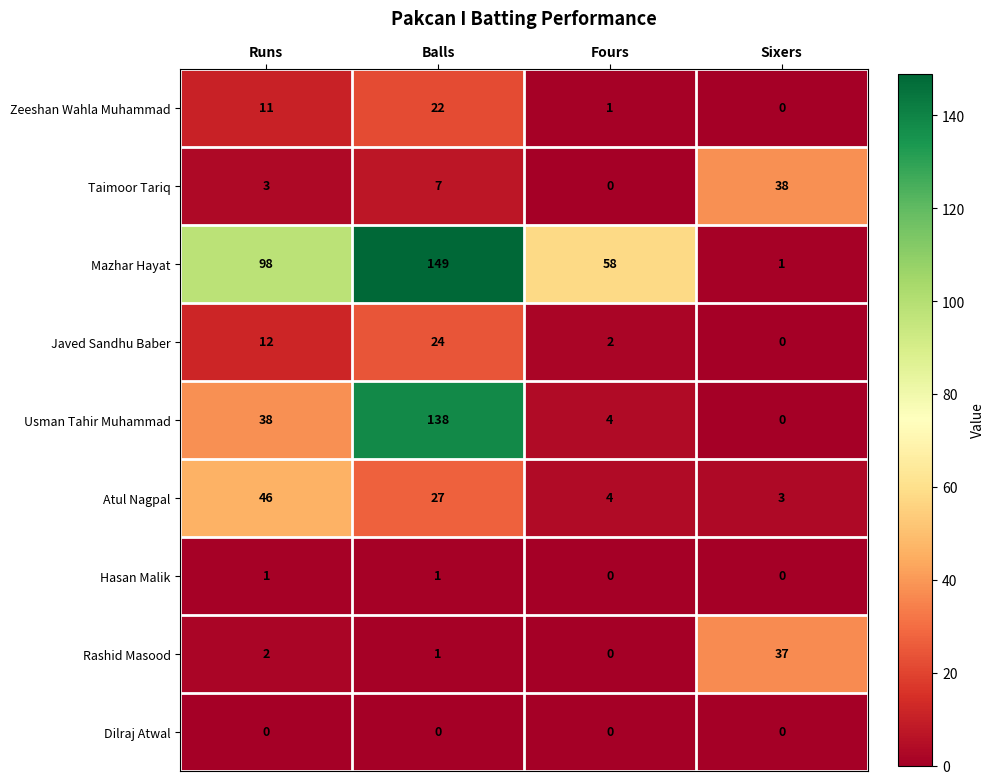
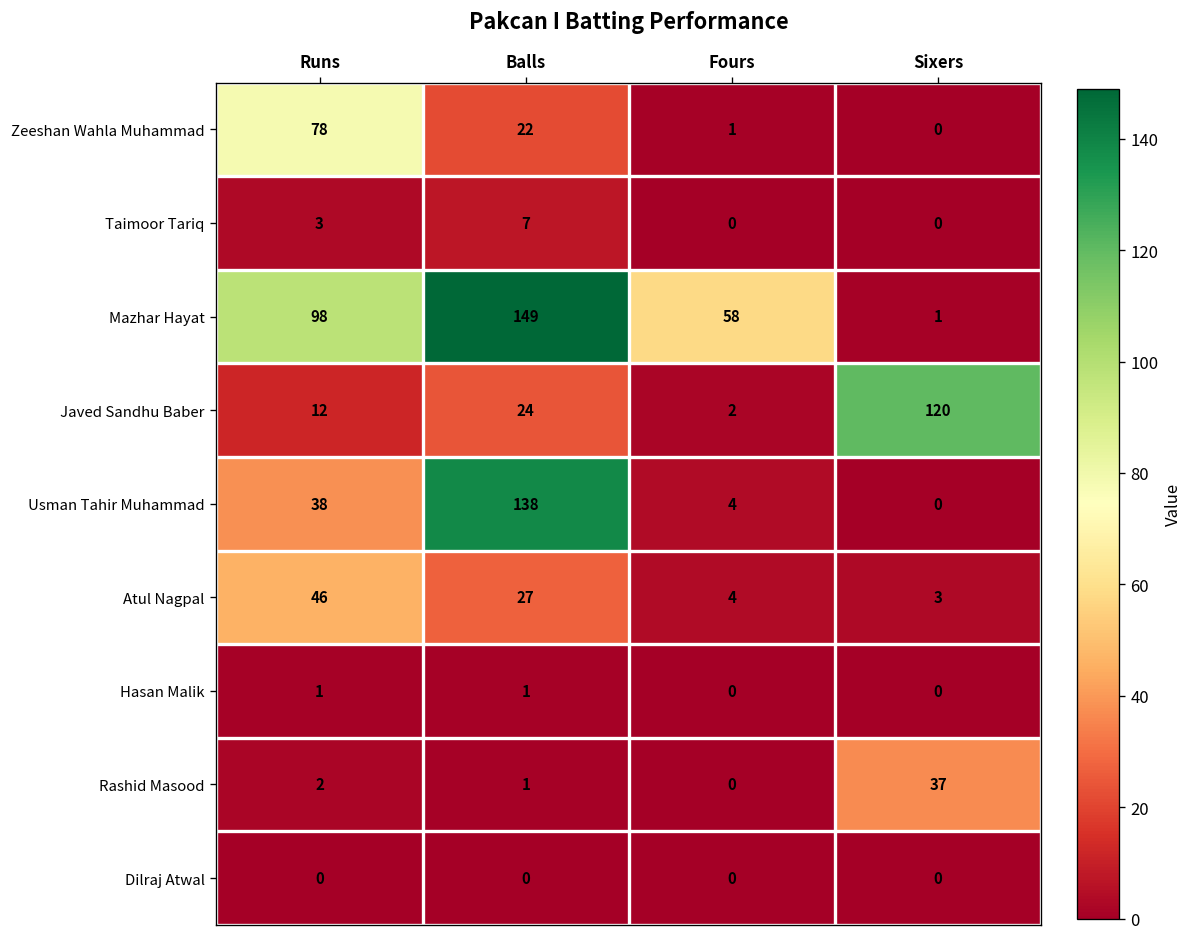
  {
    "Zeeshan Wahla Muhammad": {
-     "Runs": 11,
+     "Runs": 78,
      "Balls": 22,
      "Fours": 1,
      "Sixers": 0
    },
    "Taimoor Tariq": {
      "Runs": 3,
      "Balls": 7,
      "Fours": 0,
-     "Sixers": 38
+     "Sixers": 0
    },
    "Mazhar Hayat": {
      "Runs": 98,
      "Balls": 149,
      "Fours": 58,
      "Sixers": 1
    },
    "Javed Sandhu Baber": {
      "Runs": 12,
      "Balls": 24,
      "Fours": 2,
-     "Sixers": 0
+     "Sixers": 120
    },
    "Usman Tahir Muhammad": {
      "Runs": 38,
      "Balls": 138,
      "Fours": 4,
      "Sixers": 0
    },
    "Atul Nagpal": {
      "Runs": 46,
      "Balls": 27,
      "Fours": 4,
      "Sixers": 3
    },
    "Hasan Malik": {
      "Runs": 1,
      "Balls": 1,
      "Fours": 0,
      "Sixers": 0
    },
    "Rashid Masood": {
      "Runs": 2,
      "Balls": 1,
      "Fours": 0,
      "Sixers": 37
    },
    "Dilraj Atwal": {
      "Runs": 0,
      "Balls": 0,
      "Fours": 0,
      "Sixers": 0
    }
  }
